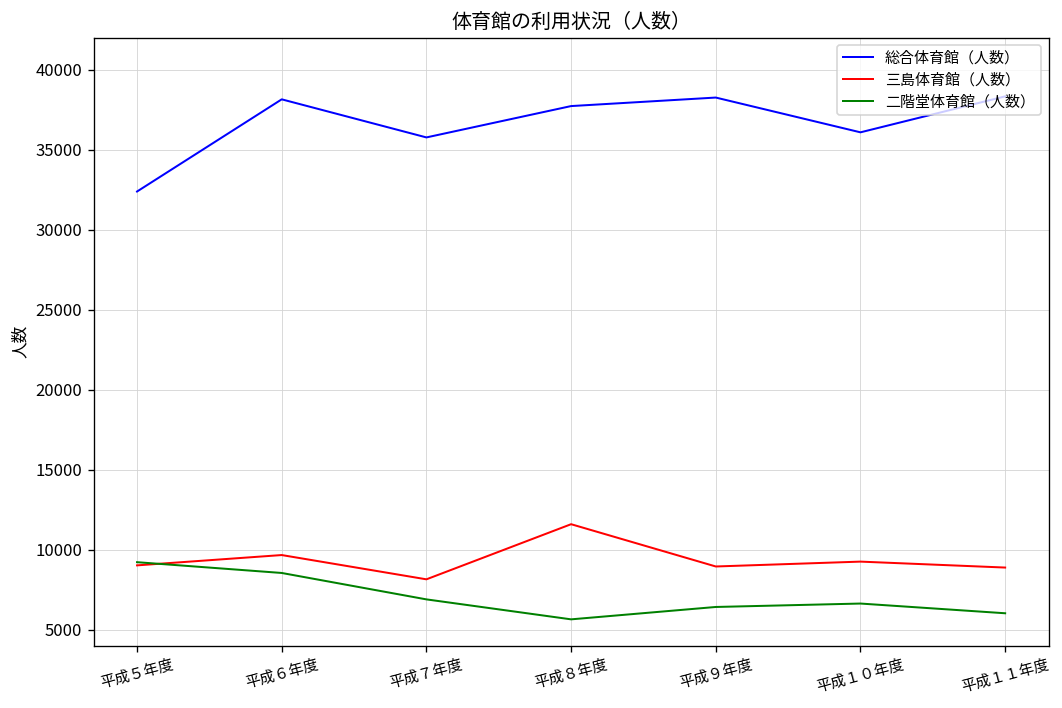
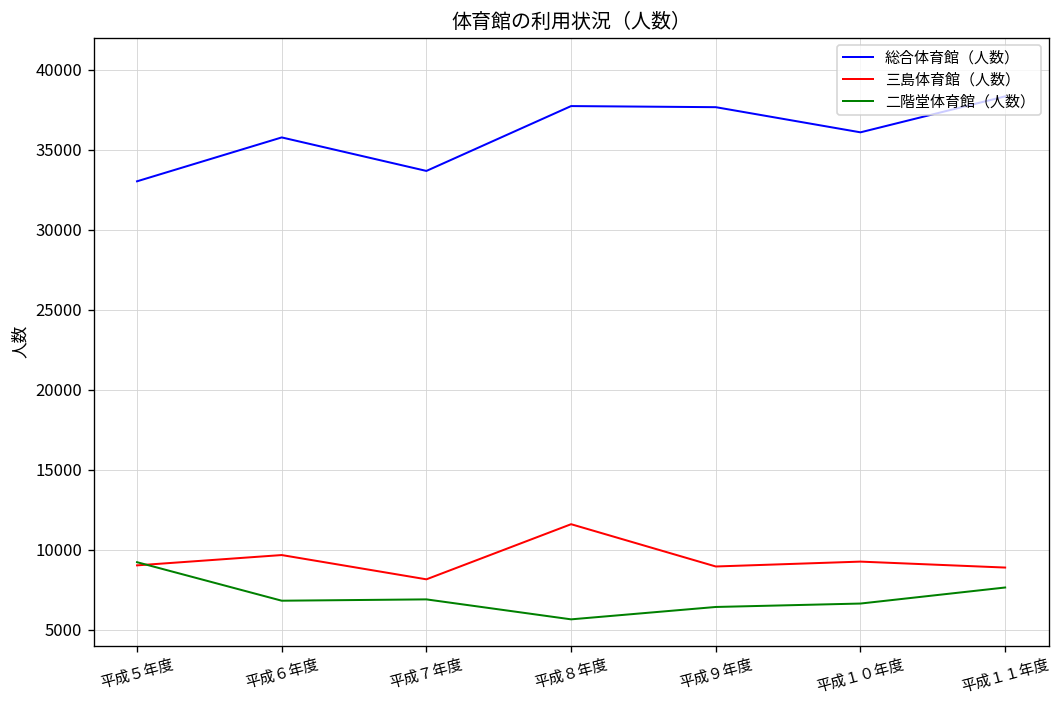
  {
    "総合体育館（人数）": {
-     "平成５年度": 32400,
-     "平成６年度": 38100,
-     "平成７年度": 35800,
+     "平成５年度": 33000,
+     "平成６年度": 35800,
+     "平成７年度": 33700,
      "平成８年度": 37700,
-     "平成９年度": 38300,
+     "平成９年度": 37700,
      "平成１０年度": 36100
    },
    "三島体育館（人数）": {
      "平成５年度": 9000,
      "平成６年度": 9700,
      "平成７年度": 8200,
      "平成８年度": 11600,
      "平成９年度": 9000,
      "平成１０年度": 9300,
      "平成１１年度": 8900
    },
    "二階堂体育館（人数）": {
      "平成５年度": 9200,
-     "平成６年度": 8600,
+     "平成６年度": 6800,
      "平成７年度": 6900,
      "平成８年度": 5700,
      "平成９年度": 6400,
      "平成１０年度": 6700,
-     "平成１１年度": 6000
+     "平成１１年度": 7700
    }
  }
